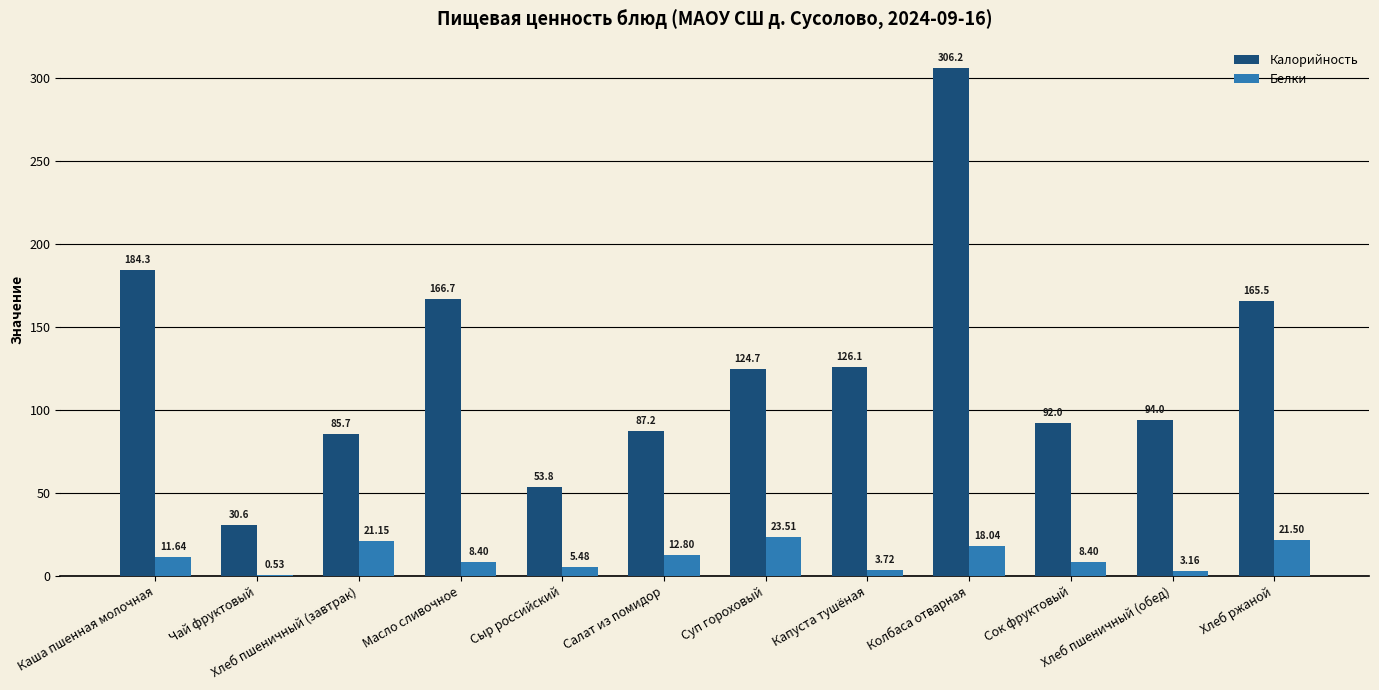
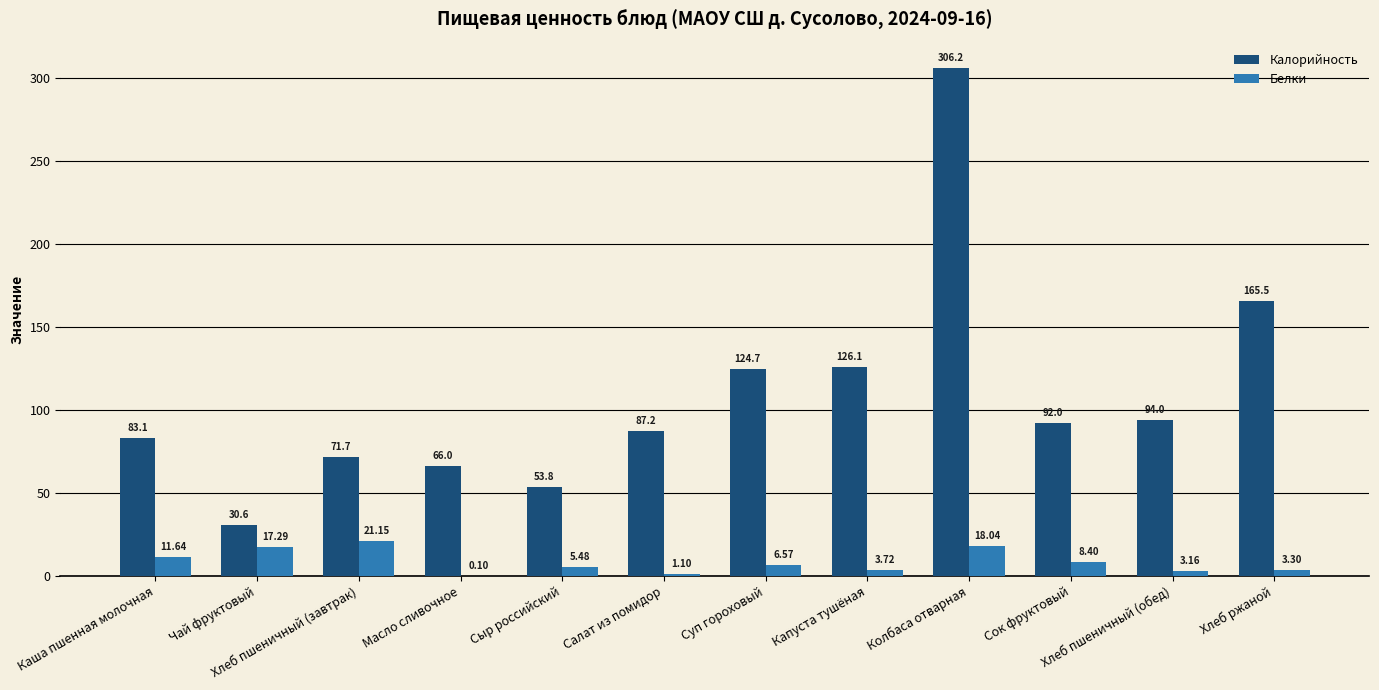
  {
    "Калорийность": {
-     "Каша пшенная молочная": 184.3,
+     "Каша пшенная молочная": 83.1,
      "Чай фруктовый": 30.6,
-     "Хлеб пшеничный (завтрак)": 85.7,
-     "Масло сливочное": 166.7,
+     "Хлеб пшеничный (завтрак)": 71.7,
+     "Масло сливочное": 66.0,
      "Сыр российский": 53.8,
      "Салат из помидор": 87.2,
      "Суп гороховый": 124.7,
      "Капуста тушёная": 126.1,
      "Колбаса отварная": 306.2,
      "Сок фруктовый": 92.0,
      "Хлеб пшеничный (обед)": 94.0,
      "Хлеб ржаной": 165.5
    },
    "Белки": {
      "Каша пшенная молочная": 11.64,
-     "Чай фруктовый": 0.53,
+     "Чай фруктовый": 17.29,
      "Хлеб пшеничный (завтрак)": 21.15,
-     "Масло сливочное": 8.40,
+     "Масло сливочное": 0.10,
      "Сыр российский": 5.48,
-     "Салат из помидор": 12.80,
-     "Суп гороховый": 23.51,
+     "Салат из помидор": 1.10,
+     "Суп гороховый": 6.57,
      "Капуста тушёная": 3.72,
      "Колбаса отварная": 18.04,
      "Сок фруктовый": 8.40,
      "Хлеб пшеничный (обед)": 3.16,
-     "Хлеб ржаной": 21.50
+     "Хлеб ржаной": 3.30
    }
  }
